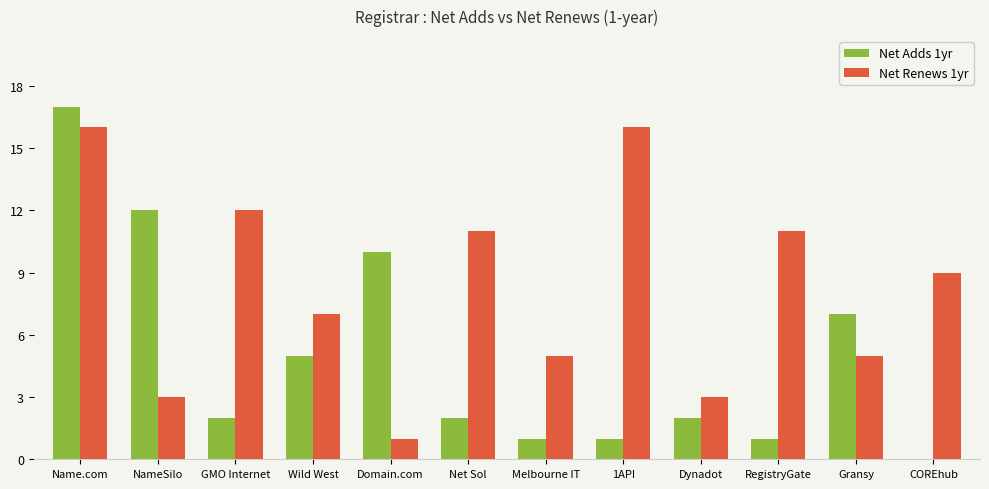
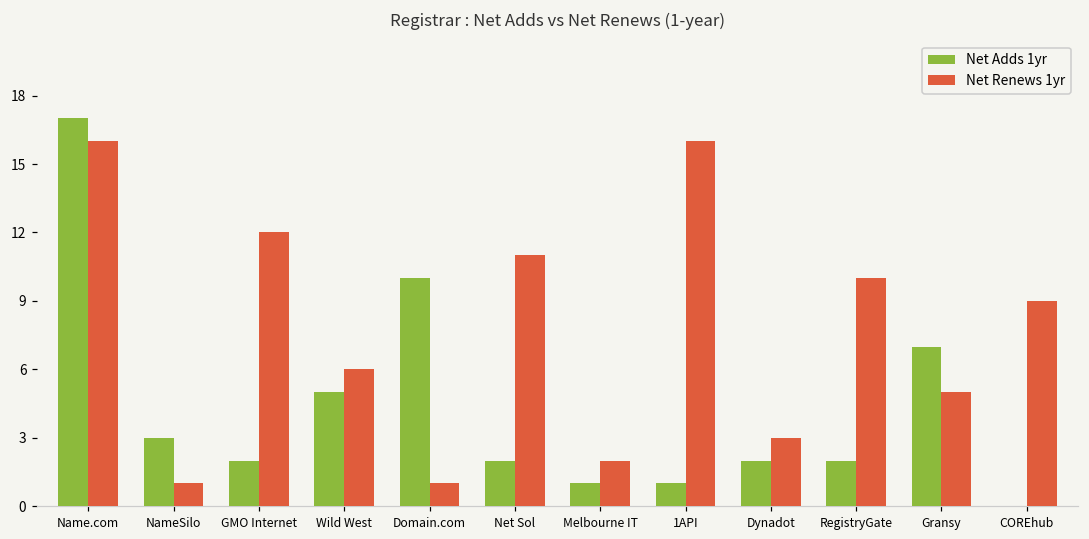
  {
    "Net Adds 1yr": {
      "Name.com": 17,
-     "NameSilo": 12,
+     "NameSilo": 3,
      "GMO Internet": 2,
      "Wild West": 5,
      "Domain.com": 10,
      "Net Sol": 2,
      "Melbourne IT": 1,
      "1API": 1,
      "Dynadot": 2,
-     "RegistryGate": 1,
+     "RegistryGate": 2,
      "Gransy": 7,
      "COREhub": 0
    },
    "Net Renews 1yr": {
      "Name.com": 16,
-     "NameSilo": 3,
+     "NameSilo": 1,
      "GMO Internet": 12,
-     "Wild West": 7,
+     "Wild West": 6,
      "Domain.com": 1,
      "Net Sol": 11,
-     "Melbourne IT": 5,
+     "Melbourne IT": 2,
      "1API": 16,
      "Dynadot": 3,
-     "RegistryGate": 11,
+     "RegistryGate": 10,
      "Gransy": 5,
      "COREhub": 9
    }
  }
